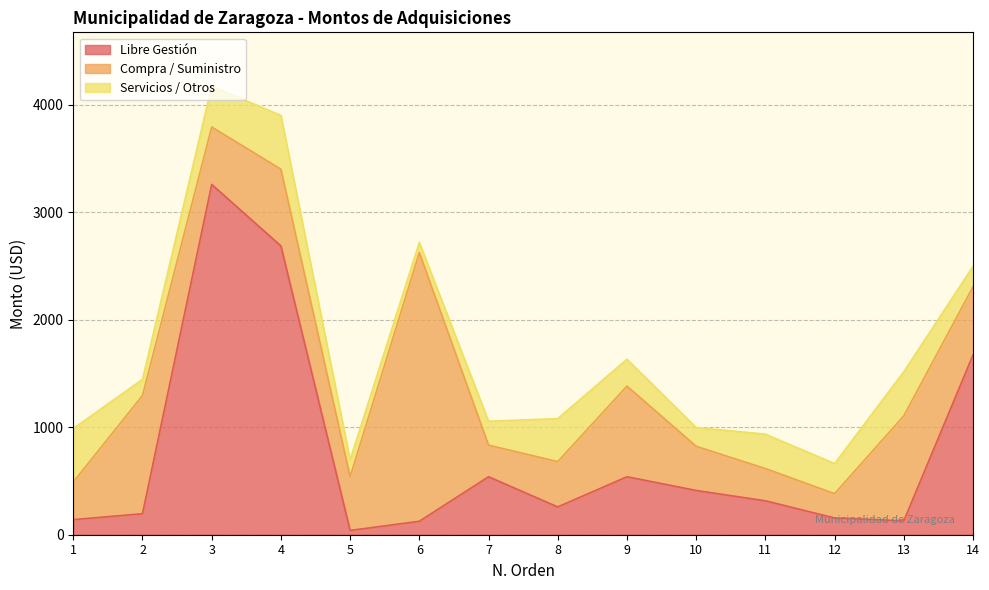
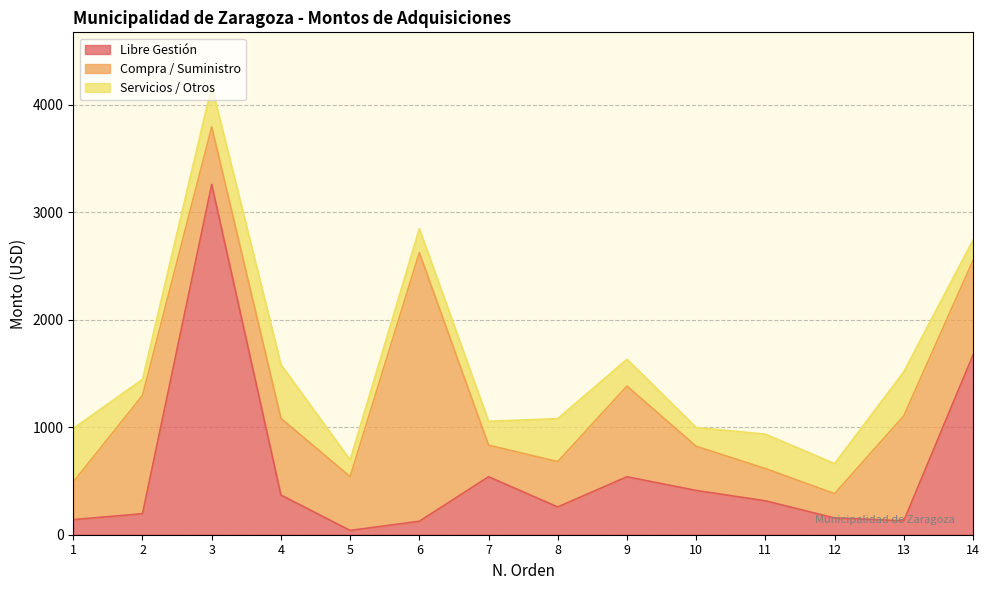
  {
    "Libre Gestión": {
      "1": 140,
      "2": 200,
      "3": 3260,
-     "4": 2690,
+     "4": 370,
      "5": 40,
      "6": 130,
      "7": 540,
      "8": 260,
      "9": 540,
      "10": 410,
      "11": 320,
      "12": 160,
      "13": 130,
      "14": 1670
    },
    "Compra / Suministro": {
      "1": 350,
      "2": 1100,
      "3": 530,
      "4": 710,
      "5": 500,
      "6": 2500,
      "7": 290,
      "8": 420,
      "9": 840,
      "10": 410,
      "11": 300,
      "12": 230,
      "13": 980,
-     "14": 630
+     "14": 880
    },
    "Servicios / Otros": {
      "1": 500,
      "2": 150,
      "4": 500,
      "5": 160,
-     "6": 90,
+     "6": 220,
      "7": 220,
      "8": 400,
      "9": 250,
      "10": 180,
      "11": 320,
      "12": 280,
      "13": 410,
      "14": 190
    }
  }
